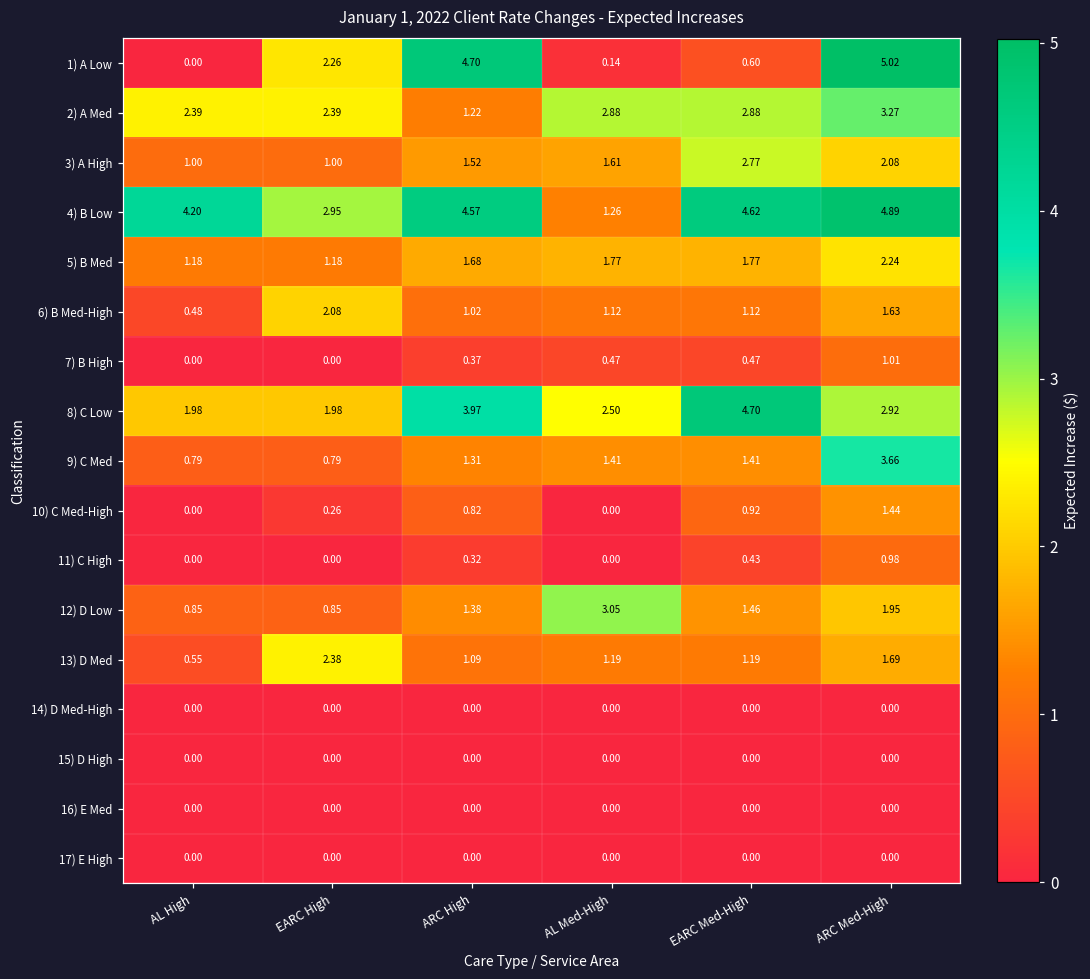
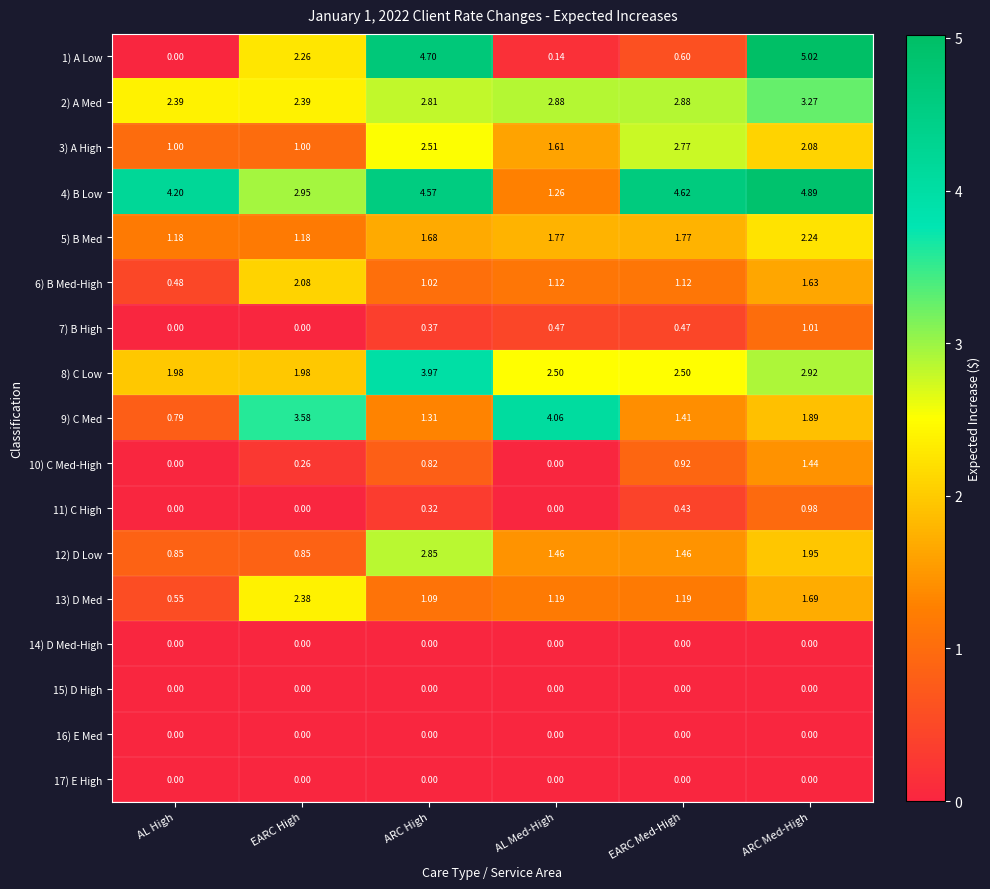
  {
    "1) A Low": {
      "AL High": 0.00,
      "EARC High": 2.26,
      "ARC High": 4.70,
      "AL Med-High": 0.14,
      "EARC Med-High": 0.60,
      "ARC Med-High": 5.02
    },
    "2) A Med": {
      "AL High": 2.39,
      "EARC High": 2.39,
-     "ARC High": 1.22,
+     "ARC High": 2.81,
      "AL Med-High": 2.88,
      "EARC Med-High": 2.88,
      "ARC Med-High": 3.27
    },
    "3) A High": {
      "AL High": 1.00,
      "EARC High": 1.00,
-     "ARC High": 1.52,
+     "ARC High": 2.51,
      "AL Med-High": 1.61,
      "EARC Med-High": 2.77,
      "ARC Med-High": 2.08
    },
    "4) B Low": {
      "AL High": 4.20,
      "EARC High": 2.95,
      "ARC High": 4.57,
      "AL Med-High": 1.26,
      "EARC Med-High": 4.62,
      "ARC Med-High": 4.89
    },
    "5) B Med": {
      "AL High": 1.18,
      "EARC High": 1.18,
      "ARC High": 1.68,
      "AL Med-High": 1.77,
      "EARC Med-High": 1.77,
      "ARC Med-High": 2.24
    },
    "6) B Med-High": {
      "AL High": 0.48,
      "EARC High": 2.08,
      "ARC High": 1.02,
      "AL Med-High": 1.12,
      "EARC Med-High": 1.12,
      "ARC Med-High": 1.63
    },
    "7) B High": {
      "AL High": 0.00,
      "EARC High": 0.00,
      "ARC High": 0.37,
      "AL Med-High": 0.47,
      "EARC Med-High": 0.47,
      "ARC Med-High": 1.01
    },
    "8) C Low": {
      "AL High": 1.98,
      "EARC High": 1.98,
      "ARC High": 3.97,
      "AL Med-High": 2.50,
-     "EARC Med-High": 4.70,
+     "EARC Med-High": 2.50,
      "ARC Med-High": 2.92
    },
    "9) C Med": {
      "AL High": 0.79,
-     "EARC High": 0.79,
+     "EARC High": 3.58,
      "ARC High": 1.31,
-     "AL Med-High": 1.41,
+     "AL Med-High": 4.06,
      "EARC Med-High": 1.41,
-     "ARC Med-High": 3.66
+     "ARC Med-High": 1.89
    },
    "10) C Med-High": {
      "AL High": 0.00,
      "EARC High": 0.26,
      "ARC High": 0.82,
      "AL Med-High": 0.00,
      "EARC Med-High": 0.92,
      "ARC Med-High": 1.44
    },
    "11) C High": {
      "AL High": 0.00,
      "EARC High": 0.00,
      "ARC High": 0.32,
      "AL Med-High": 0.00,
      "EARC Med-High": 0.43,
      "ARC Med-High": 0.98
    },
    "12) D Low": {
      "AL High": 0.85,
      "EARC High": 0.85,
-     "ARC High": 1.38,
-     "AL Med-High": 3.05,
+     "ARC High": 2.85,
+     "AL Med-High": 1.46,
      "EARC Med-High": 1.46,
      "ARC Med-High": 1.95
    },
    "13) D Med": {
      "AL High": 0.55,
      "EARC High": 2.38,
      "ARC High": 1.09,
      "AL Med-High": 1.19,
      "EARC Med-High": 1.19,
      "ARC Med-High": 1.69
    },
    "14) D Med-High": {
      "AL High": 0.00,
      "EARC High": 0.00,
      "ARC High": 0.00,
      "AL Med-High": 0.00,
      "EARC Med-High": 0.00,
      "ARC Med-High": 0.00
    },
    "15) D High": {
      "AL High": 0.00,
      "EARC High": 0.00,
      "ARC High": 0.00,
      "AL Med-High": 0.00,
      "EARC Med-High": 0.00,
      "ARC Med-High": 0.00
    },
    "16) E Med": {
      "AL High": 0.00,
      "EARC High": 0.00,
      "ARC High": 0.00,
      "AL Med-High": 0.00,
      "EARC Med-High": 0.00,
      "ARC Med-High": 0.00
    },
    "17) E High": {
      "AL High": 0.00,
      "EARC High": 0.00,
      "ARC High": 0.00,
      "AL Med-High": 0.00,
      "EARC Med-High": 0.00,
      "ARC Med-High": 0.00
    }
  }
